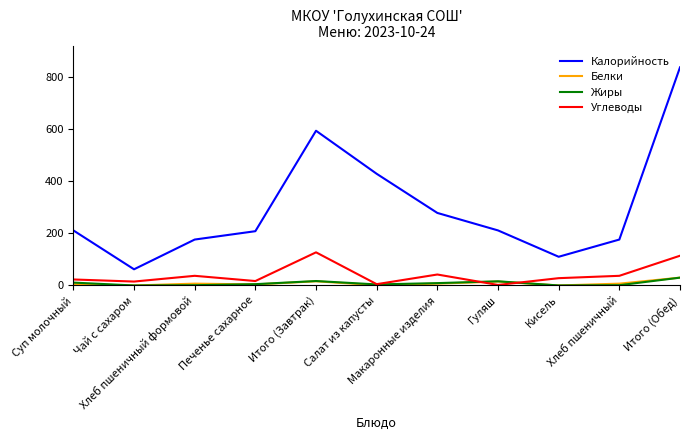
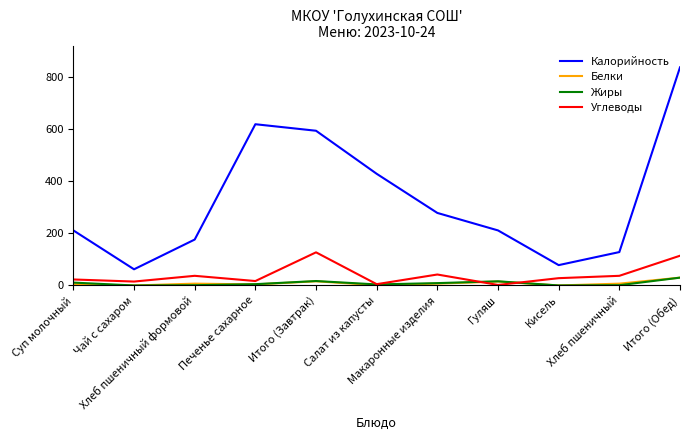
  {
    "Калорийность": {
      "Суп молочный": 210,
      "Чай с сахаром": 60,
      "Хлеб пшеничный формовой": 180,
-     "Печенье сахарное": 210,
+     "Печенье сахарное": 620,
      "Итого (Завтрак)": 590,
      "Салат из капусты": 430,
      "Макаронные изделия": 280,
      "Гуляш": 210,
-     "Кисель": 110,
-     "Хлеб пшеничный": 180,
+     "Кисель": 80,
+     "Хлеб пшеничный": 130,
      "Итого (Обед)": 840
    },
    "Углеводы": {
      "Суп молочный": 20,
      "Чай с сахаром": 20,
      "Хлеб пшеничный формовой": 40,
      "Печенье сахарное": 20,
      "Итого (Завтрак)": 130,
      "Макаронные изделия": 40,
      "Гуляш": 0,
      "Кисель": 30,
      "Хлеб пшеничный": 40,
      "Итого (Обед)": 110
    }
  }
